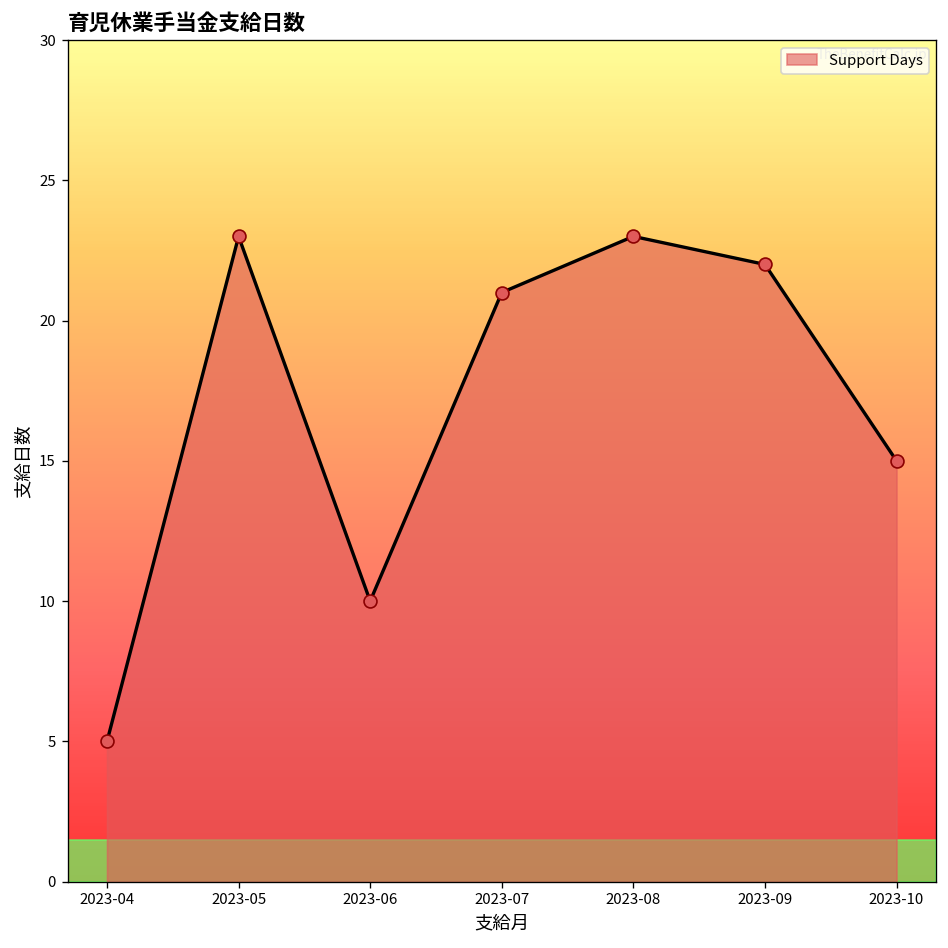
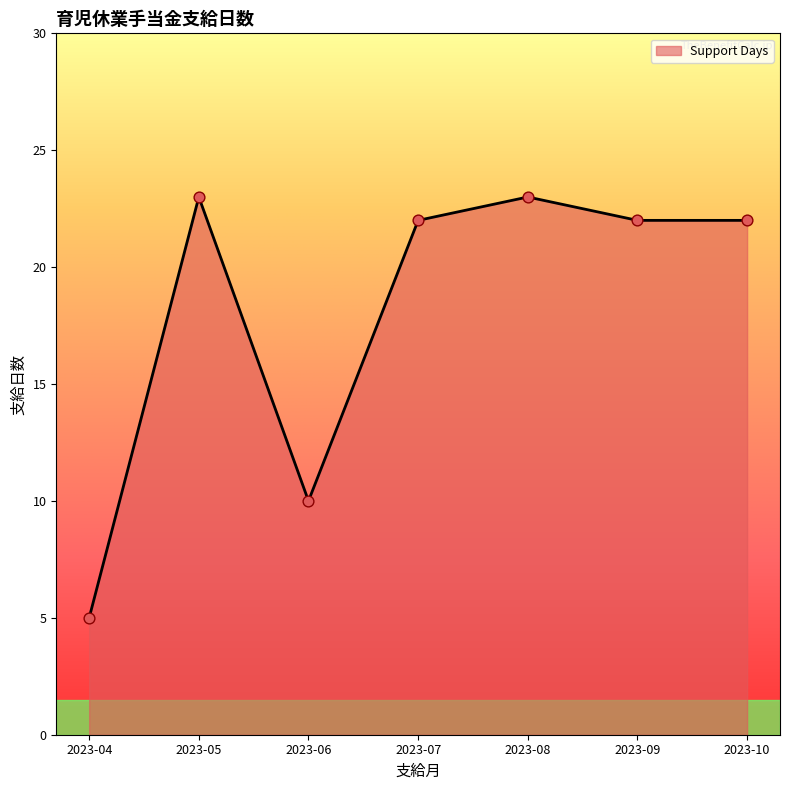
  {
    "2023-04": 5,
    "2023-05": 23,
    "2023-06": 10,
-   "2023-07": 21,
+   "2023-07": 22,
    "2023-08": 23,
    "2023-09": 22,
-   "2023-10": 15
+   "2023-10": 22
  }
